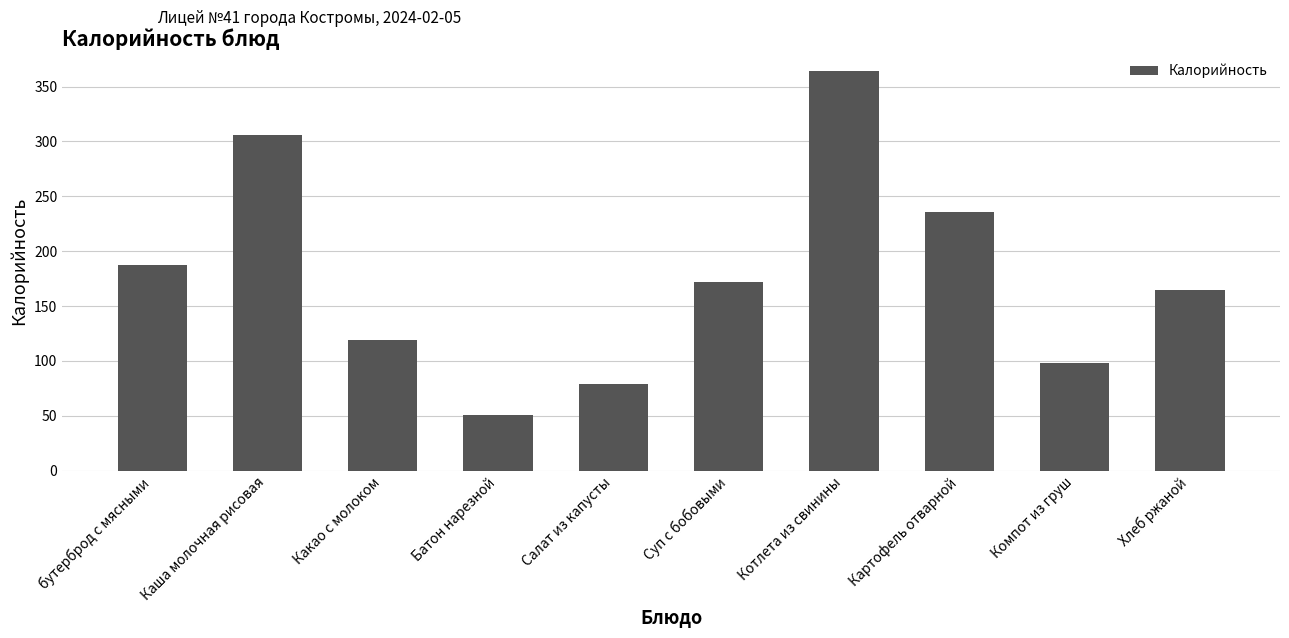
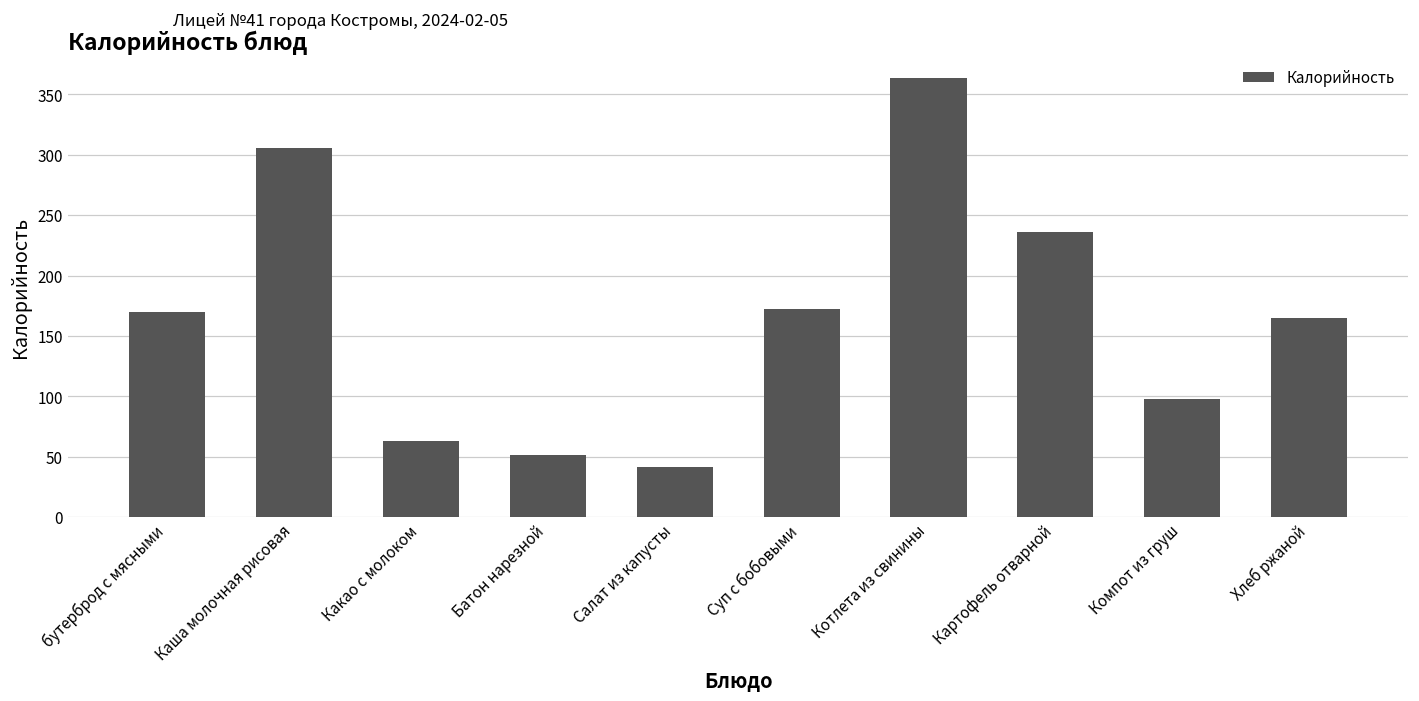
  {
-   "бутерброд с мясными": 187,
+   "бутерброд с мясными": 170,
    "Каша молочная рисовая": 306,
-   "Какао с молоком": 119,
+   "Какао с молоком": 63,
    "Батон нарезной": 51,
-   "Салат из капусты": 79,
+   "Салат из капусты": 41,
    "Суп с бобовыми": 172,
    "Котлета из свинины": 364,
    "Картофель отварной": 236,
    "Компот из груш": 98,
    "Хлеб ржаной": 165
  }
